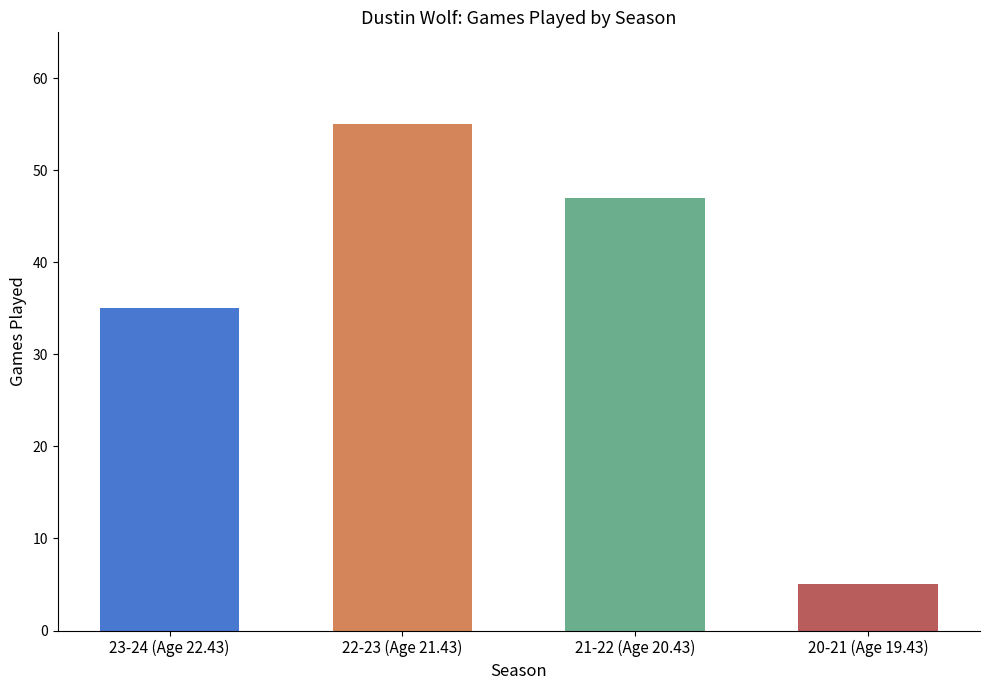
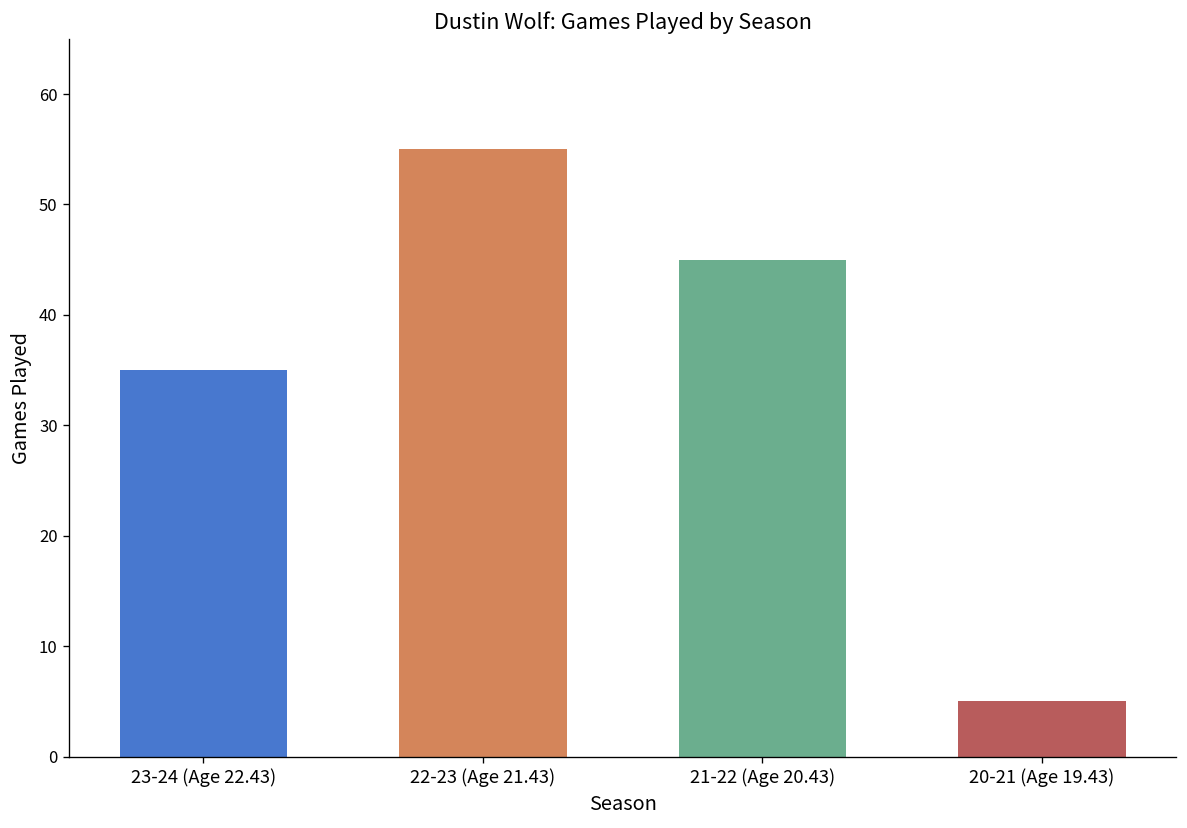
  {
    "23-24 (Age 22.43)": 35,
    "22-23 (Age 21.43)": 55,
-   "21-22 (Age 20.43)": 47,
+   "21-22 (Age 20.43)": 45,
    "20-21 (Age 19.43)": 5
  }
